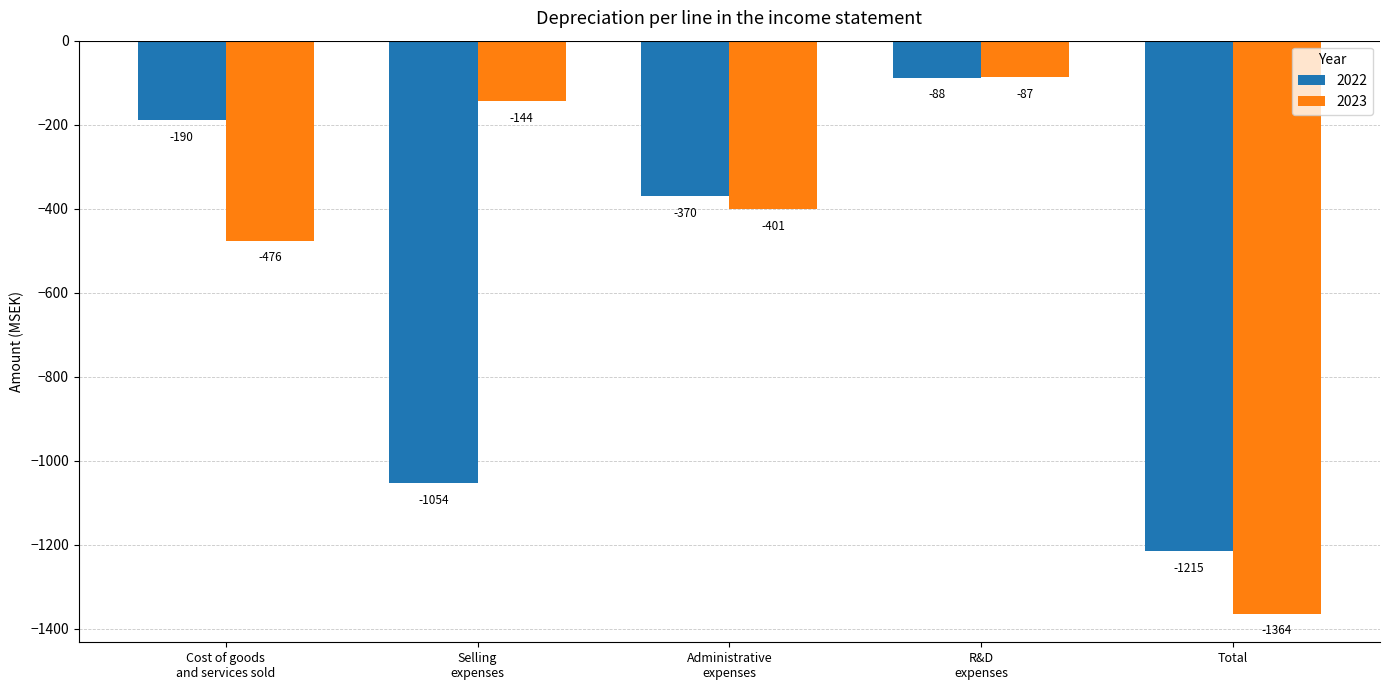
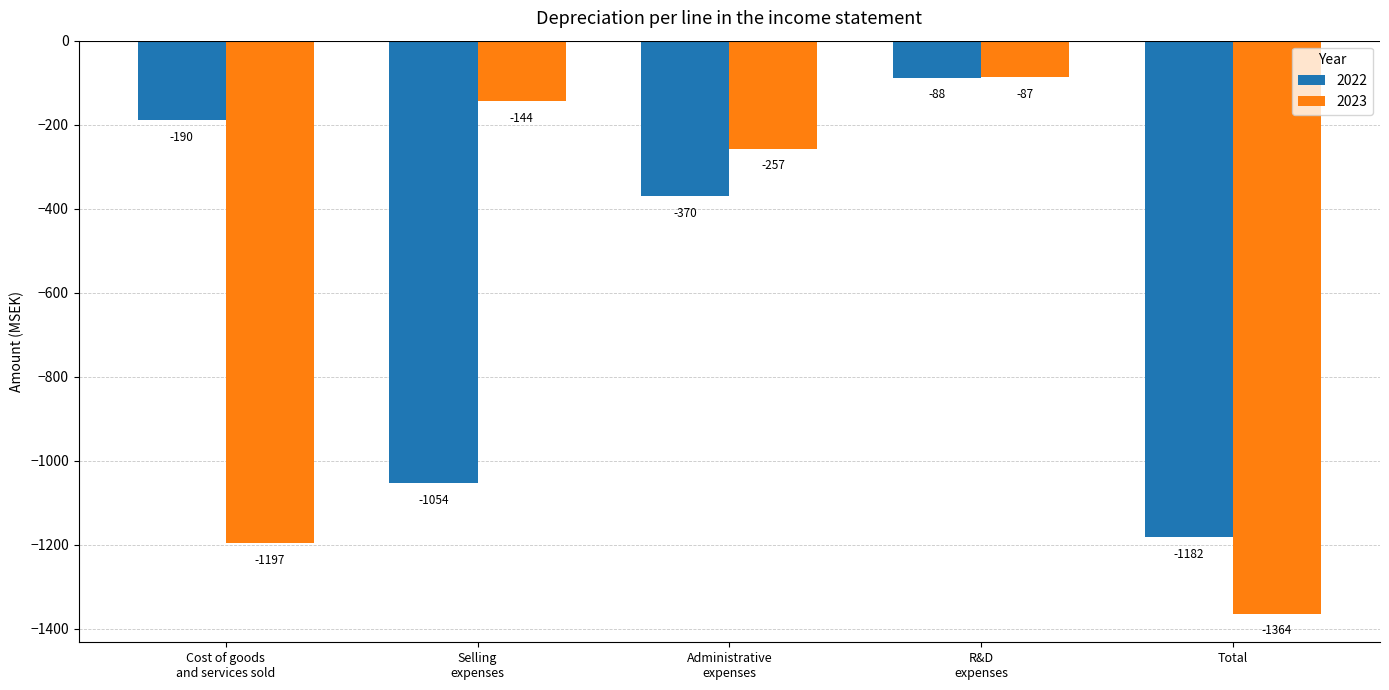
  {
    "2022": {
      "Cost of goods and services sold": -190,
      "Selling expenses": -1054,
      "Administrative expenses": -370,
      "R&D expenses": -88,
-     "Total": -1215
+     "Total": -1182
    },
    "2023": {
-     "Cost of goods and services sold": -476,
+     "Cost of goods and services sold": -1197,
      "Selling expenses": -144,
-     "Administrative expenses": -401,
+     "Administrative expenses": -257,
      "R&D expenses": -87,
      "Total": -1364
    }
  }
